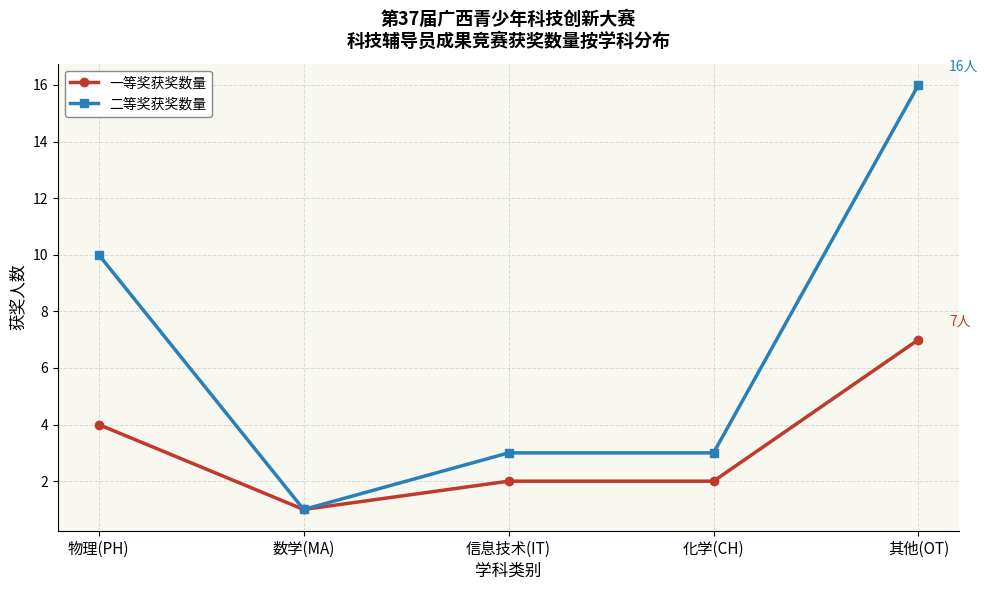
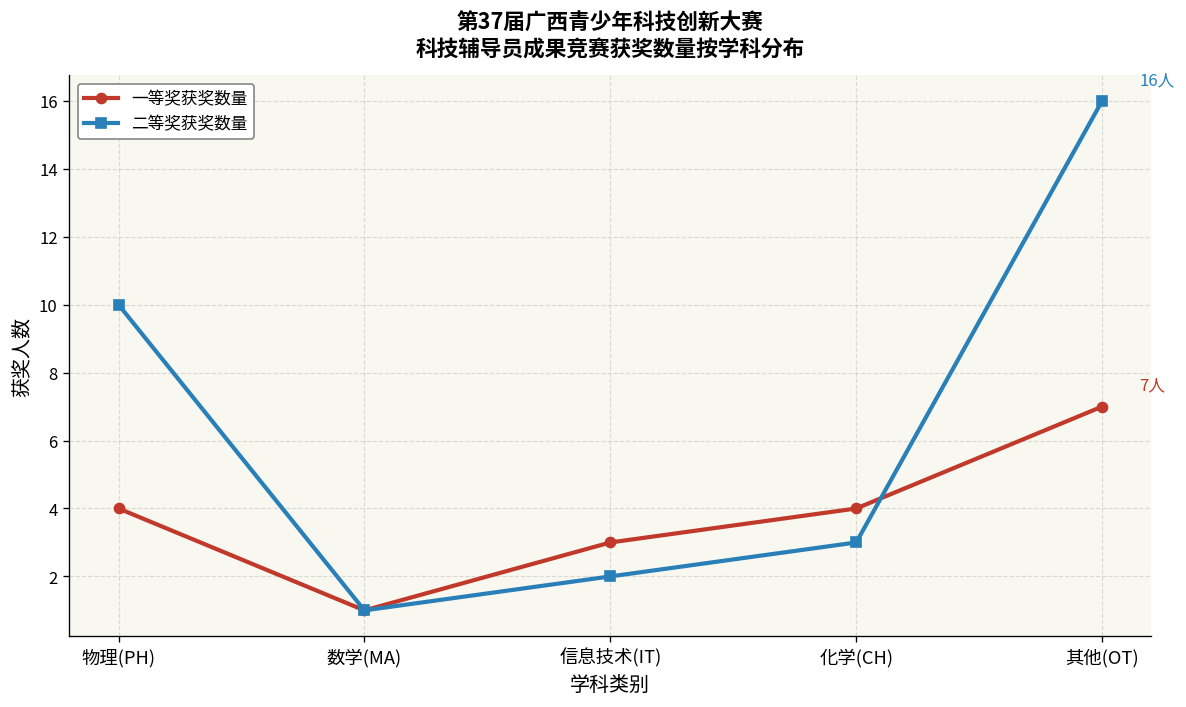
  {
    "一等奖获奖数量": {
      "物理(PH)": 4,
-     "信息技术(IT)": 2,
-     "化学(CH)": 2,
+     "信息技术(IT)": 3,
+     "化学(CH)": 4,
      "其他(OT)": 7
    },
    "二等奖获奖数量": {
      "物理(PH)": 10,
-     "信息技术(IT)": 3,
+     "信息技术(IT)": 2,
      "化学(CH)": 3,
      "其他(OT)": 16
    }
  }
